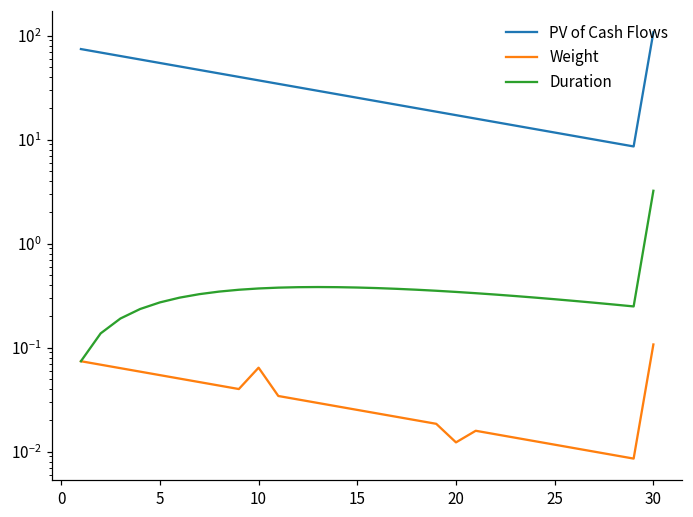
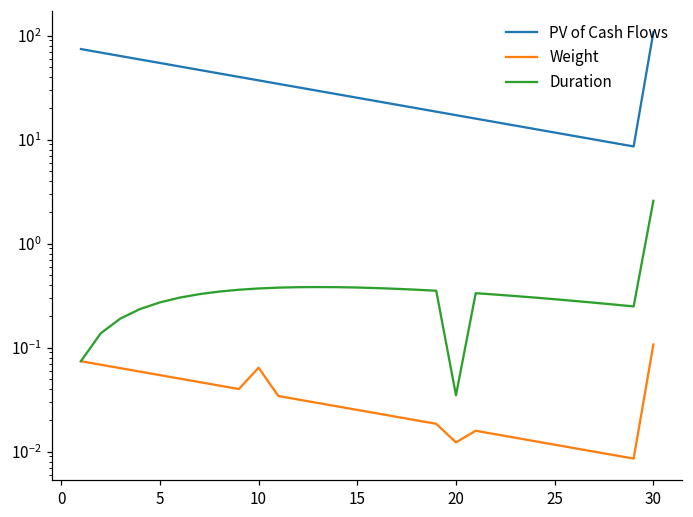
  {
    "PV of Cash Flows": {
      "5": 50,
      "10": 37,
      "15": 25,
      "20": 17,
      "25": 12,
      "30": 110
    },
    "Weight": {
      "5": 0.05,
      "10": 0.06,
      "15": 0.025,
      "20": 0.012,
      "25": 0.012,
      "30": 0.11
    },
    "Duration": {
      "5": 0.27,
      "10": 0.37,
      "15": 0.38,
-     "20": 0.34,
+     "20": 0.035,
      "25": 0.29,
-     "30": 3.2
+     "30": 2.6
    }
  }
